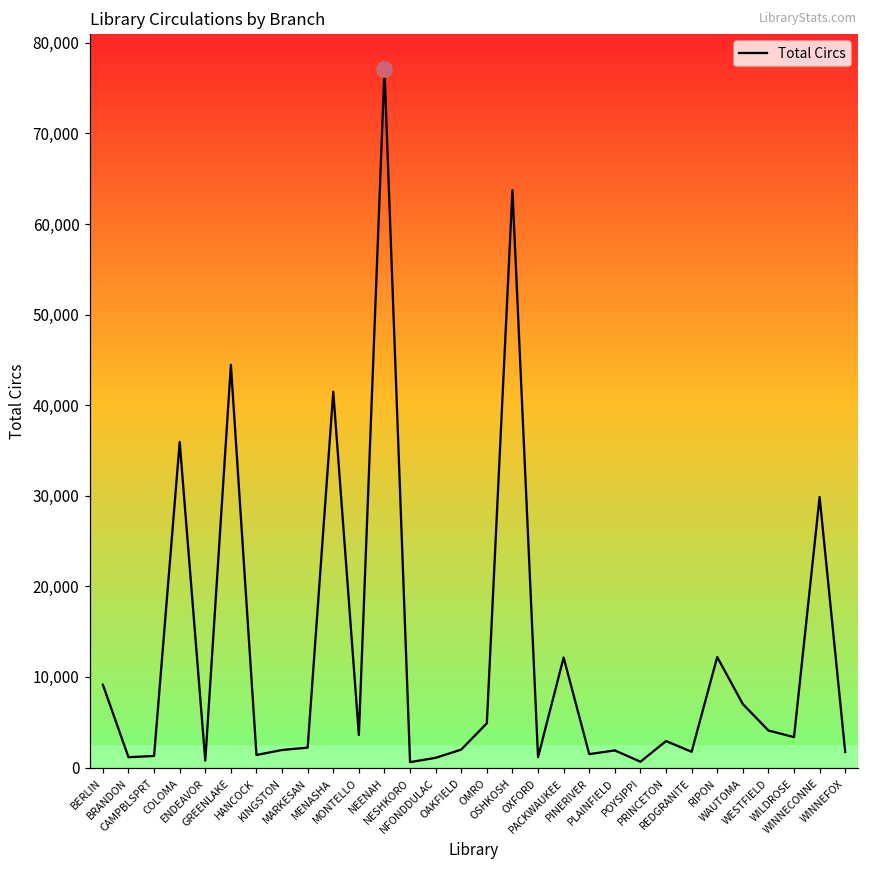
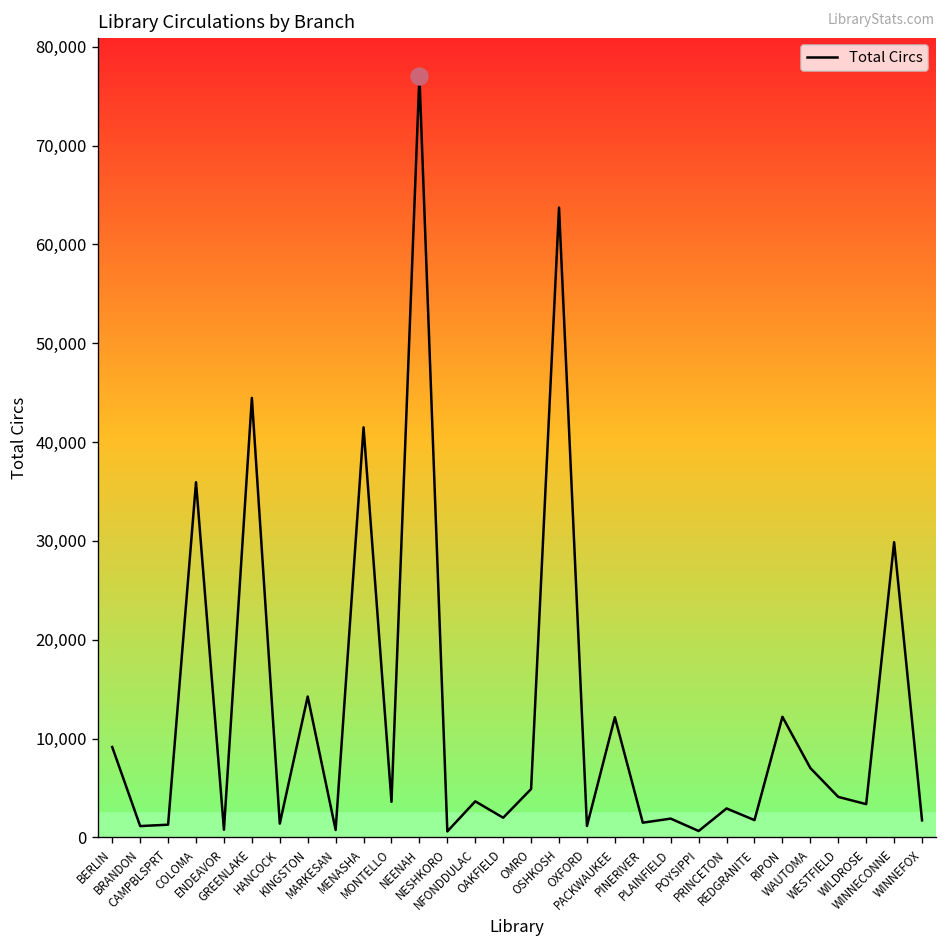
  {
    "Total Circs": {
      "BERLIN": "9,000",
      "BRANDON": "1,000",
      "CAMPBLSPRT": "1,000",
      "COLOMA": "36,000",
      "ENDEAVOR": "1,000",
      "GREENLAKE": "44,000",
      "HANCOCK": "1,000",
-     "KINGSTON": "2,000",
-     "MARKESAN": "2,000",
+     "KINGSTON": "14,000",
+     "MARKESAN": "1,000",
      "MENASHA": "41,000",
      "MONTELLO": "4,000",
      "NESHKORO": "1,000",
-     "NFONDDULAC": "1,000",
+     "NFONDDULAC": "4,000",
      "OAKFIELD": "2,000",
      "OMRO": "5,000",
      "OSHKOSH": "64,000",
      "OXFORD": "1,000",
      "PACKWAUKEE": "12,000",
      "PINERIVER": "1,000",
      "PLAINFIELD": "2,000",
      "POYSIPPI": "1,000",
      "PRINCETON": "3,000",
      "REDGRANITE": "2,000",
      "RIPON": "12,000",
      "WAUTOMA": "7,000",
      "WESTFIELD": "4,000",
      "WILDROSE": "3,000",
      "WINNECONNE": "30,000",
      "WINNEFOX": "2,000"
    }
  }
